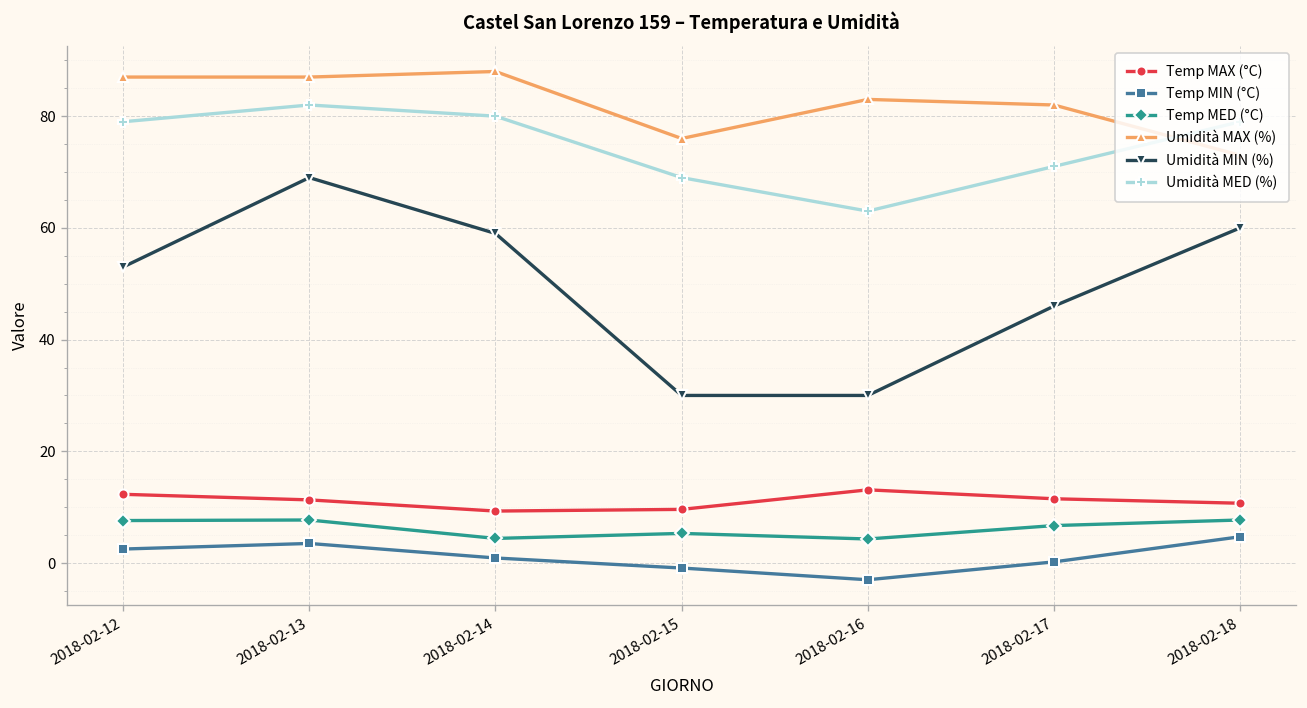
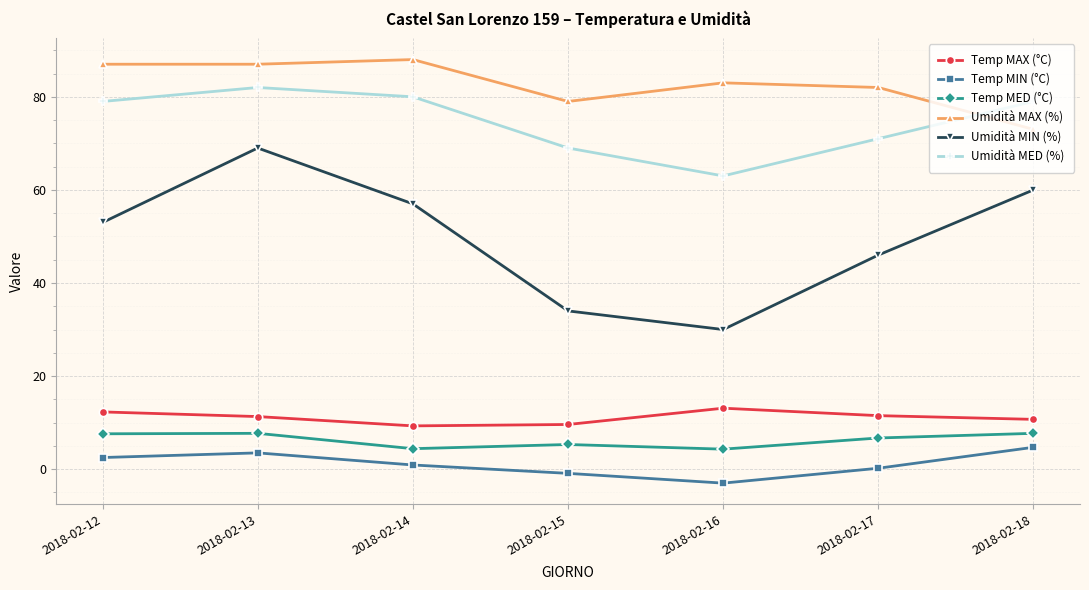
  {
    "Temp MAX (°C)": {
      "2018-02-12": 12,
      "2018-02-13": 11,
      "2018-02-14": 9,
      "2018-02-15": 10,
      "2018-02-16": 13,
      "2018-02-17": 12,
      "2018-02-18": 11
    },
    "Umidità MAX (%)": {
      "2018-02-12": 87,
      "2018-02-13": 87,
      "2018-02-14": 88,
-     "2018-02-15": 76,
+     "2018-02-15": 79,
      "2018-02-16": 83,
      "2018-02-17": 82
    },
    "Umidità MIN (%)": {
      "2018-02-12": 53,
      "2018-02-13": 69,
-     "2018-02-14": 59,
-     "2018-02-15": 30,
+     "2018-02-14": 57,
+     "2018-02-15": 34,
      "2018-02-16": 30,
      "2018-02-17": 46,
      "2018-02-18": 60
    },
    "Umidità MED (%)": {
      "2018-02-12": 79,
      "2018-02-13": 82,
      "2018-02-14": 80,
      "2018-02-15": 69,
      "2018-02-16": 63,
      "2018-02-17": 71
    }
  }
